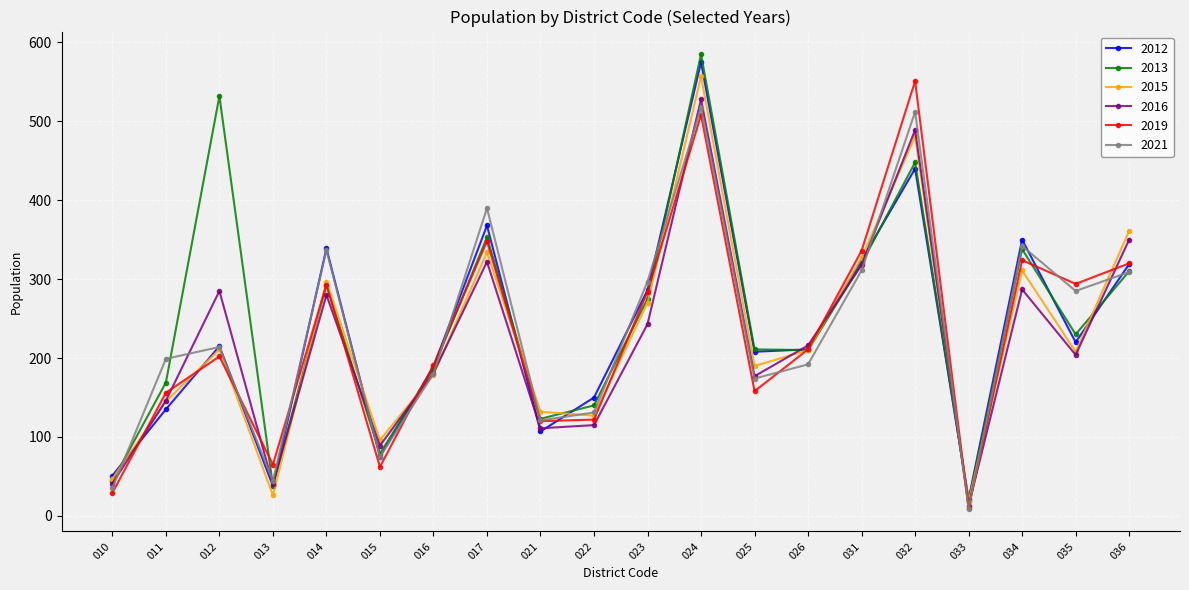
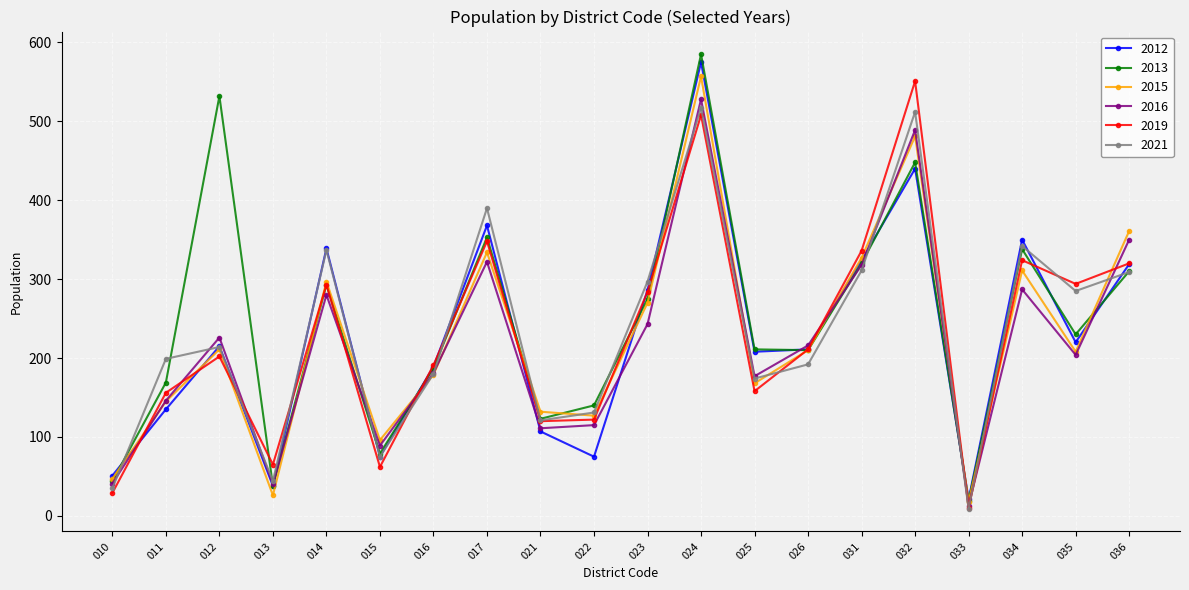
  {
    "2012": {
      "010": 50,
      "011": 140,
      "017": 370,
      "021": 110,
-     "022": 150,
+     "022": 80,
      "024": 580,
      "032": 440,
      "034": 350,
      "035": 220
    },
    "2013": {
      "011": 170,
      "012": 530,
      "015": 80,
      "017": 350,
      "022": 140,
      "023": 280,
      "024": 590,
      "032": 450,
      "034": 340,
      "035": 230
    },
    "2015": {
      "013": 30,
      "014": 300,
      "015": 100,
      "017": 330,
      "021": 130,
      "022": 130,
      "023": 270,
      "024": 560,
-     "025": 190,
+     "025": 170,
      "032": 480,
      "034": 310,
      "035": 210,
      "036": 360
    },
    "2016": {
-     "012": 290,
+     "012": 230,
      "014": 280,
      "015": 90,
      "017": 320,
      "021": 110,
      "022": 120,
      "023": 240,
      "024": 530,
      "026": 220,
      "032": 490,
      "034": 290,
      "035": 200,
      "036": 350
    },
    "2019": {
      "010": 30,
      "011": 160,
      "012": 200,
      "013": 70,
      "015": 60,
      "017": 350,
      "022": 120,
      "024": 510,
      "025": 160,
      "031": 340,
      "032": 550,
      "034": 320,
      "035": 290
    },
    "2021": {
      "010": 40,
      "011": 200,
      "013": 40,
      "017": 390,
      "022": 130,
      "023": 300,
      "024": 520,
      "026": 190,
      "031": 310,
      "032": 510,
      "034": 340,
      "035": 290
    }
  }
